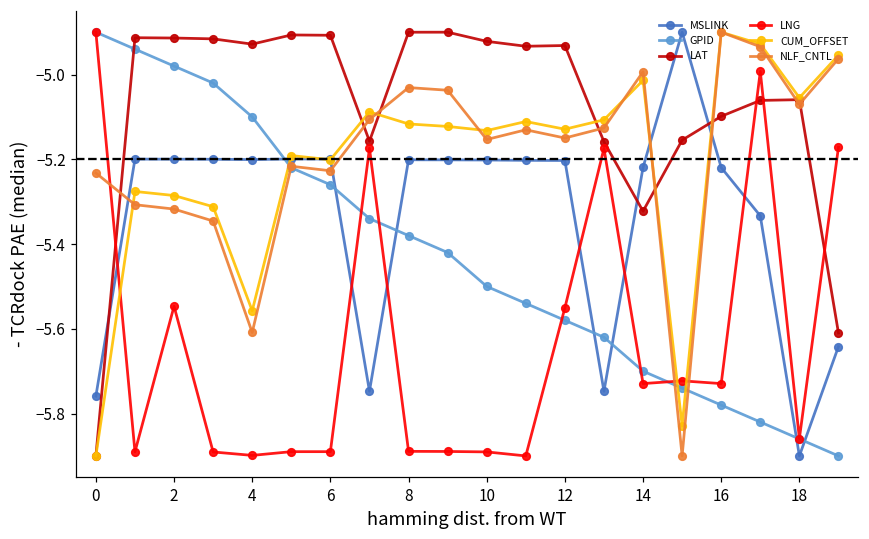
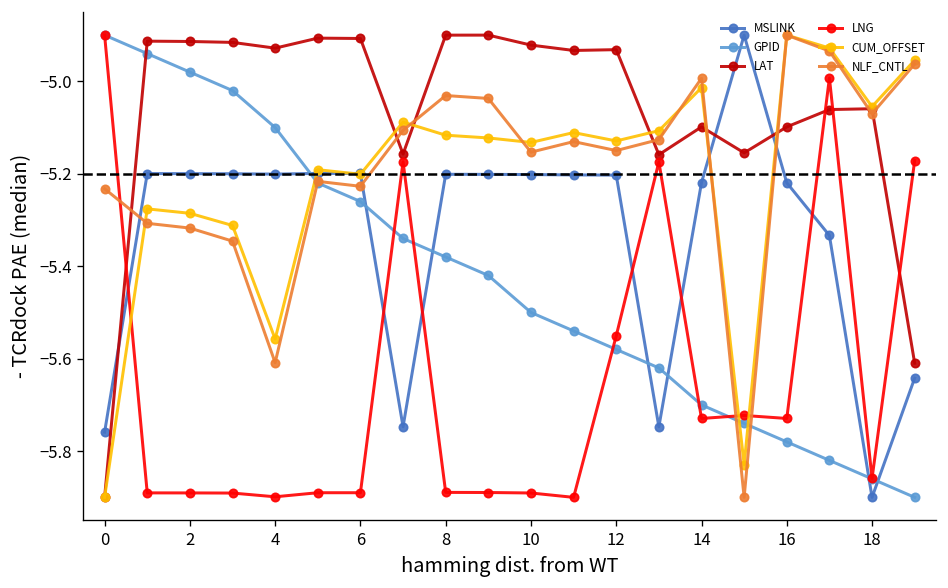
  {
    "LAT": {
      "2": -4.91,
      "4": -4.93,
      "6": -4.91,
      "8": -4.90,
      "10": -4.92,
      "12": -4.93,
-     "14": -5.32,
+     "14": -5.10,
      "16": -5.10
    },
    "LNG": {
-     "2": -5.55,
+     "2": -5.89,
      "4": -5.90,
      "6": -5.89,
      "8": -5.89,
      "10": -5.89,
      "12": -5.55,
      "14": -5.73,
      "16": -5.73
    },
    "CUM_OFFSET": {
      "2": -5.29,
      "4": -5.56,
      "8": -5.12,
      "10": -5.13,
      "12": -5.13,
      "14": -5.01
    },
    "NLF_CNTL": {
      "0": -5.23,
      "2": -5.32,
      "4": -5.61,
      "6": -5.23,
      "8": -5.03,
      "10": -5.15,
      "12": -5.15,
      "14": -4.99,
      "18": -5.07
    }
  }
